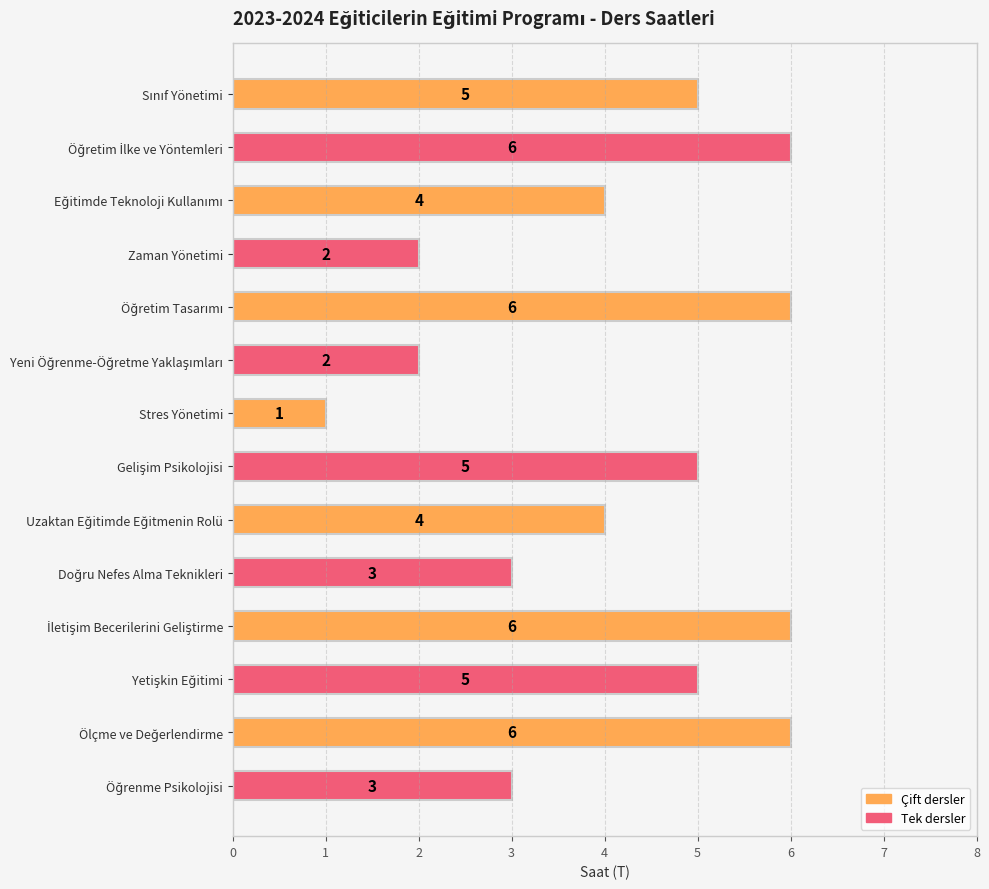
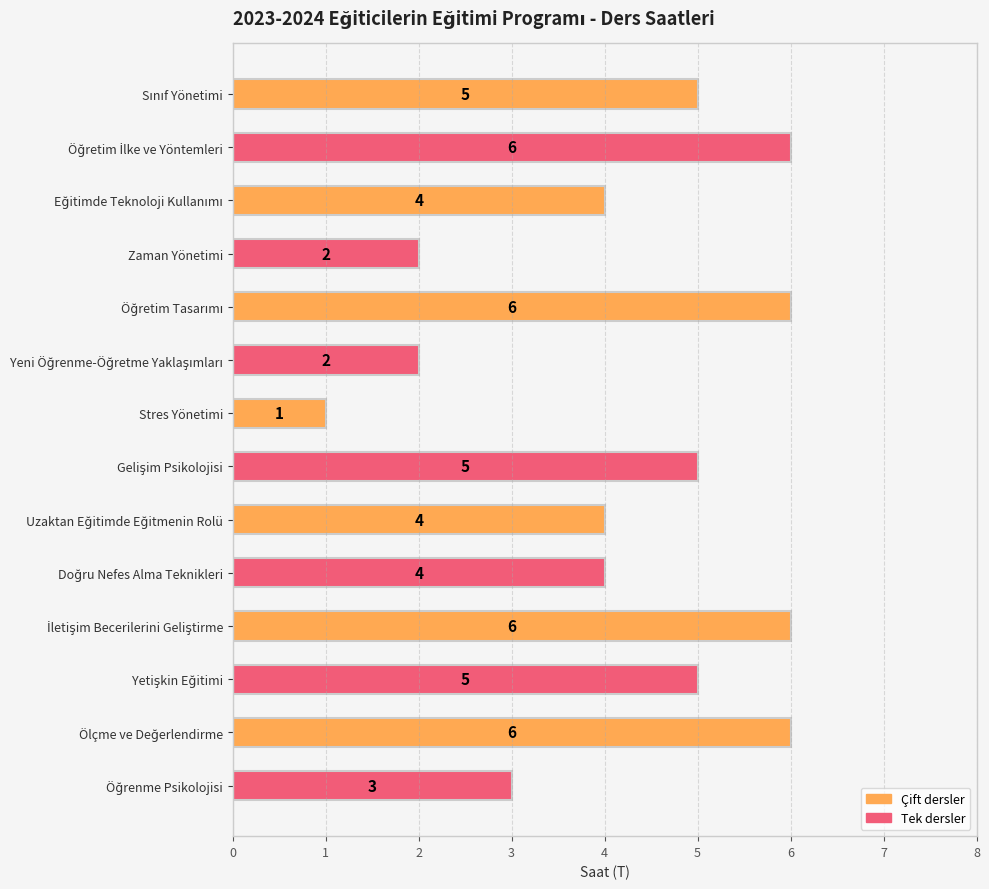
  {
    "Sınıf Yönetimi": 5,
    "Öğretim İlke ve Yöntemleri": 6,
    "Eğitimde Teknoloji Kullanımı": 4,
    "Zaman Yönetimi": 2,
    "Öğretim Tasarımı": 6,
    "Yeni Öğrenme-Öğretme Yaklaşımları": 2,
    "Stres Yönetimi": 1,
    "Gelişim Psikolojisi": 5,
    "Uzaktan Eğitimde Eğitmenin Rolü": 4,
-   "Doğru Nefes Alma Teknikleri": 3,
+   "Doğru Nefes Alma Teknikleri": 4,
    "İletişim Becerilerini Geliştirme": 6,
    "Yetişkin Eğitimi": 5,
    "Ölçme ve Değerlendirme": 6,
    "Öğrenme Psikolojisi": 3
  }
